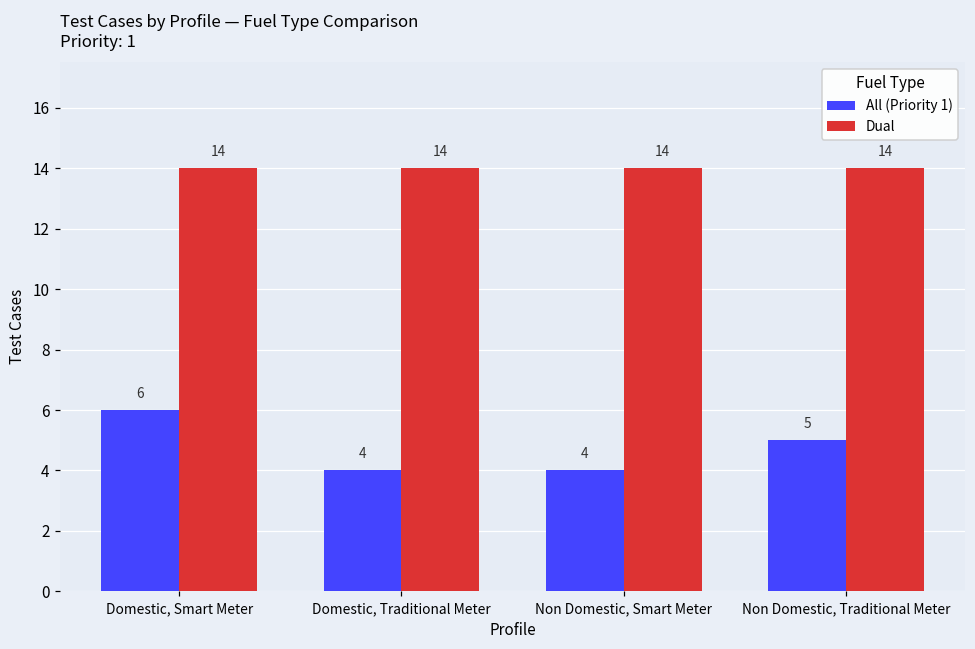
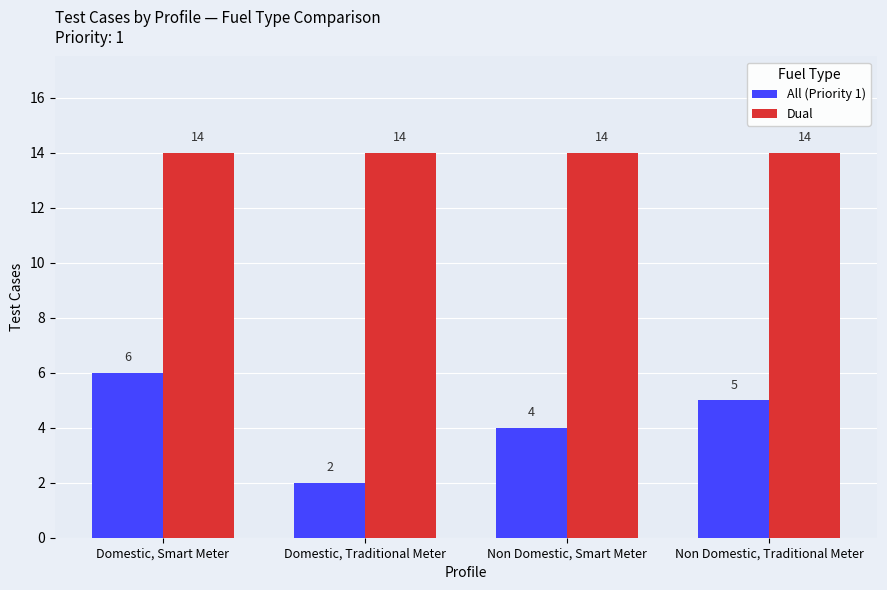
  {
    "All (Priority 1)": {
      "Domestic, Smart Meter": 6,
-     "Domestic, Traditional Meter": 4,
+     "Domestic, Traditional Meter": 2,
      "Non Domestic, Smart Meter": 4,
      "Non Domestic, Traditional Meter": 5
    },
    "Dual": {
      "Domestic, Smart Meter": 14,
      "Domestic, Traditional Meter": 14,
      "Non Domestic, Smart Meter": 14,
      "Non Domestic, Traditional Meter": 14
    }
  }
